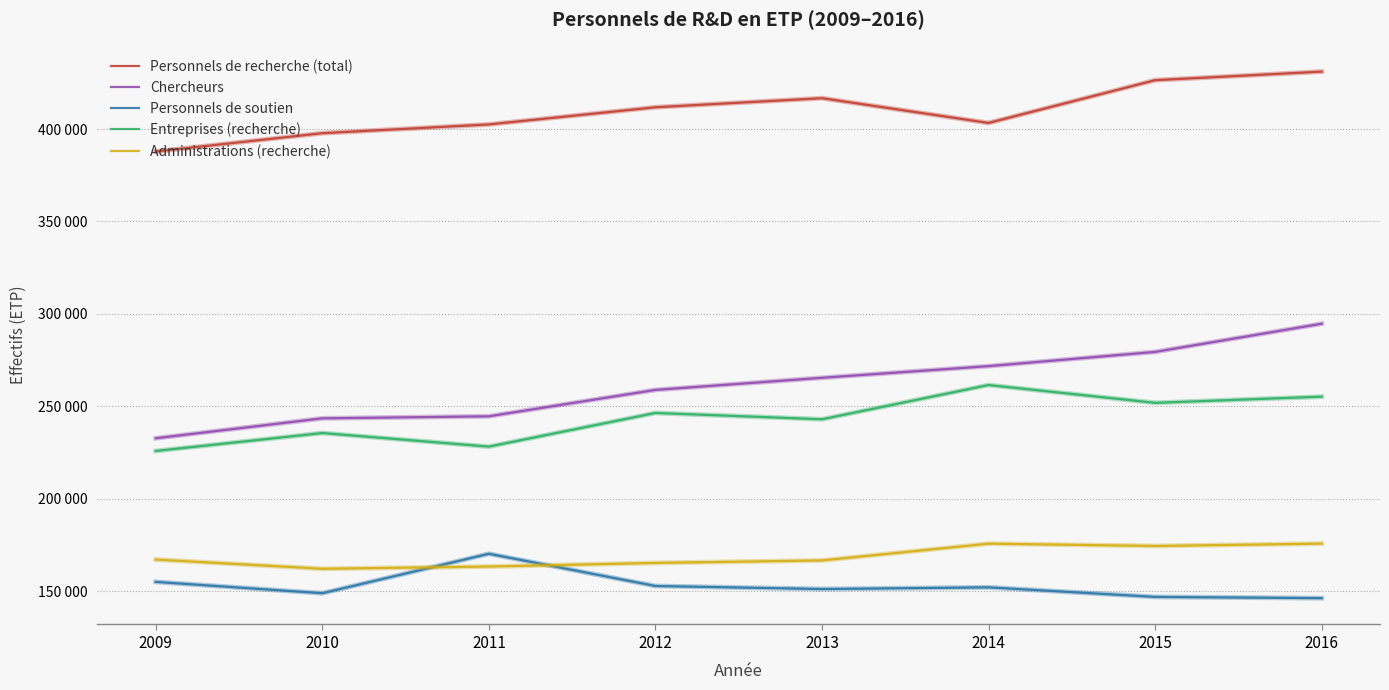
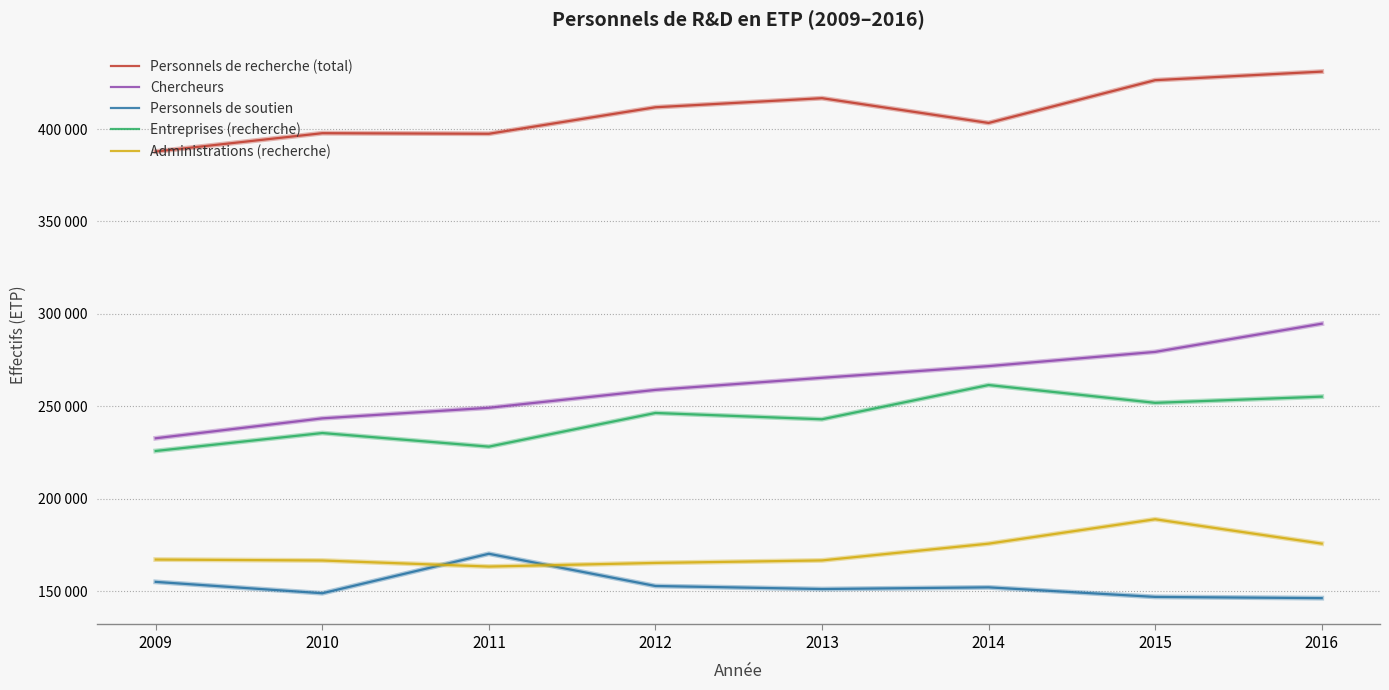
  {
    "Personnels de recherche (total)": {
      "2009": 388000,
      "2010": 398000,
-     "2011": 402000,
+     "2011": 397000,
      "2012": 412000,
      "2013": 417000,
      "2014": 403000,
      "2015": 426000,
      "2016": 431000
    },
    "Chercheurs": {
      "2009": 233000,
      "2010": 244000,
-     "2011": 245000,
+     "2011": 249000,
      "2012": 259000,
      "2013": 265000,
      "2014": 272000,
      "2015": 279000,
      "2016": 295000
    },
    "Personnels de soutien": {
      "2009": 155000,
      "2010": 149000,
      "2011": 170000,
      "2012": 153000,
      "2013": 151000,
      "2014": 152000,
      "2015": 147000,
      "2016": 146000
    },
    "Entreprises (recherche)": {
      "2009": 226000,
      "2010": 236000,
      "2011": 228000,
      "2012": 246000,
      "2013": 243000,
      "2014": 262000,
      "2015": 252000,
      "2016": 255000
    },
    "Administrations (recherche)": {
      "2009": 167000,
-     "2010": 162000,
+     "2010": 167000,
      "2011": 163000,
      "2012": 165000,
      "2013": 167000,
      "2014": 176000,
-     "2015": 175000,
+     "2015": 189000,
      "2016": 176000
    }
  }
